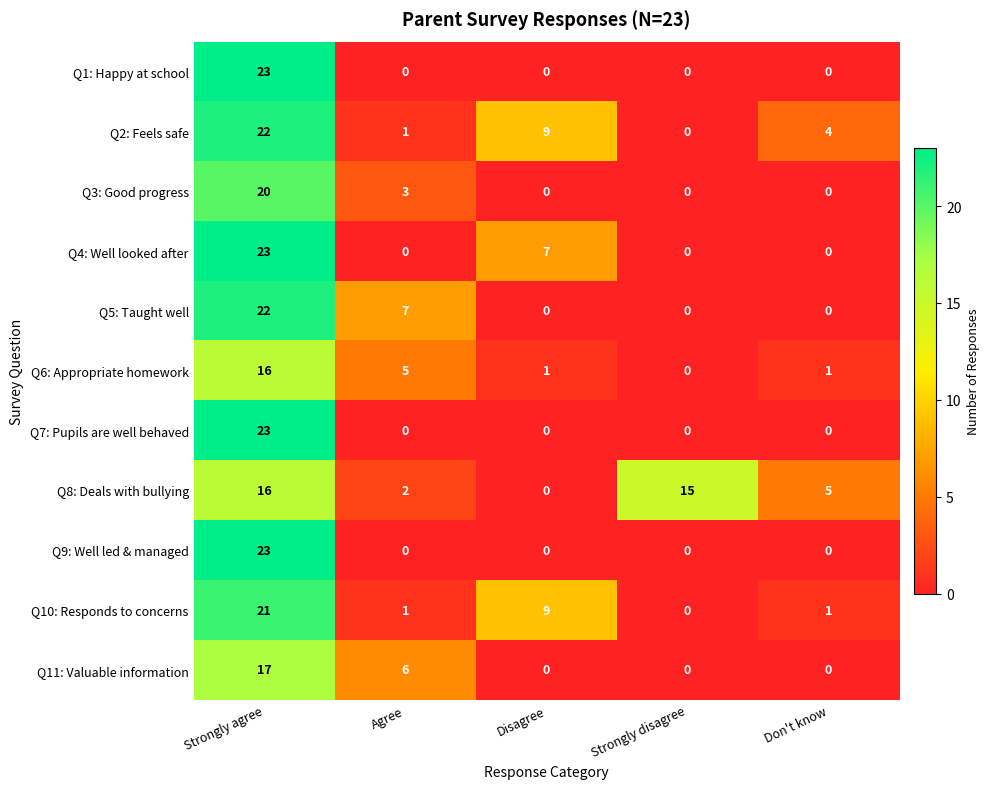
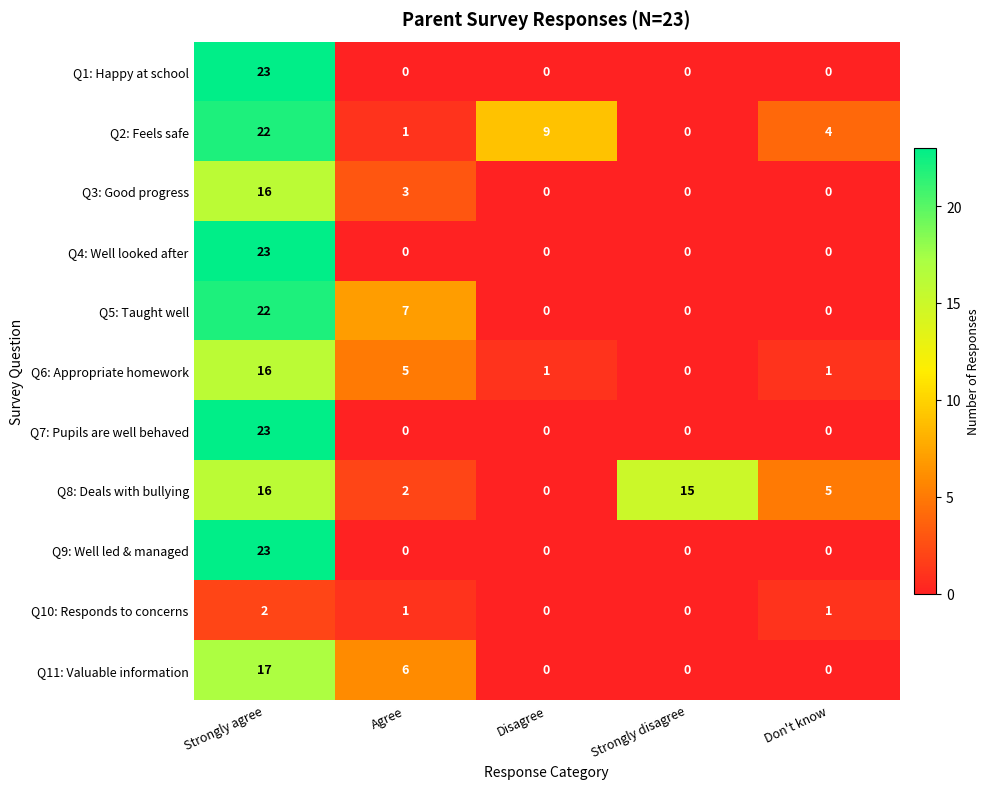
  {
    "Q1: Happy at school": {
      "Strongly agree": 23,
      "Agree": 0,
      "Disagree": 0,
      "Strongly disagree": 0,
      "Don't know": 0
    },
    "Q2: Feels safe": {
      "Strongly agree": 22,
      "Agree": 1,
      "Disagree": 9,
      "Strongly disagree": 0,
      "Don't know": 4
    },
    "Q3: Good progress": {
-     "Strongly agree": 20,
+     "Strongly agree": 16,
      "Agree": 3,
      "Disagree": 0,
      "Strongly disagree": 0,
      "Don't know": 0
    },
    "Q4: Well looked after": {
      "Strongly agree": 23,
      "Agree": 0,
-     "Disagree": 7,
+     "Disagree": 0,
      "Strongly disagree": 0,
      "Don't know": 0
    },
    "Q5: Taught well": {
      "Strongly agree": 22,
      "Agree": 7,
      "Disagree": 0,
      "Strongly disagree": 0,
      "Don't know": 0
    },
    "Q6: Appropriate homework": {
      "Strongly agree": 16,
      "Agree": 5,
      "Disagree": 1,
      "Strongly disagree": 0,
      "Don't know": 1
    },
    "Q7: Pupils are well behaved": {
      "Strongly agree": 23,
      "Agree": 0,
      "Disagree": 0,
      "Strongly disagree": 0,
      "Don't know": 0
    },
    "Q8: Deals with bullying": {
      "Strongly agree": 16,
      "Agree": 2,
      "Disagree": 0,
      "Strongly disagree": 15,
      "Don't know": 5
    },
    "Q9: Well led & managed": {
      "Strongly agree": 23,
      "Agree": 0,
      "Disagree": 0,
      "Strongly disagree": 0,
      "Don't know": 0
    },
    "Q10: Responds to concerns": {
-     "Strongly agree": 21,
+     "Strongly agree": 2,
      "Agree": 1,
-     "Disagree": 9,
+     "Disagree": 0,
      "Strongly disagree": 0,
      "Don't know": 1
    },
    "Q11: Valuable information": {
      "Strongly agree": 17,
      "Agree": 6,
      "Disagree": 0,
      "Strongly disagree": 0,
      "Don't know": 0
    }
  }
